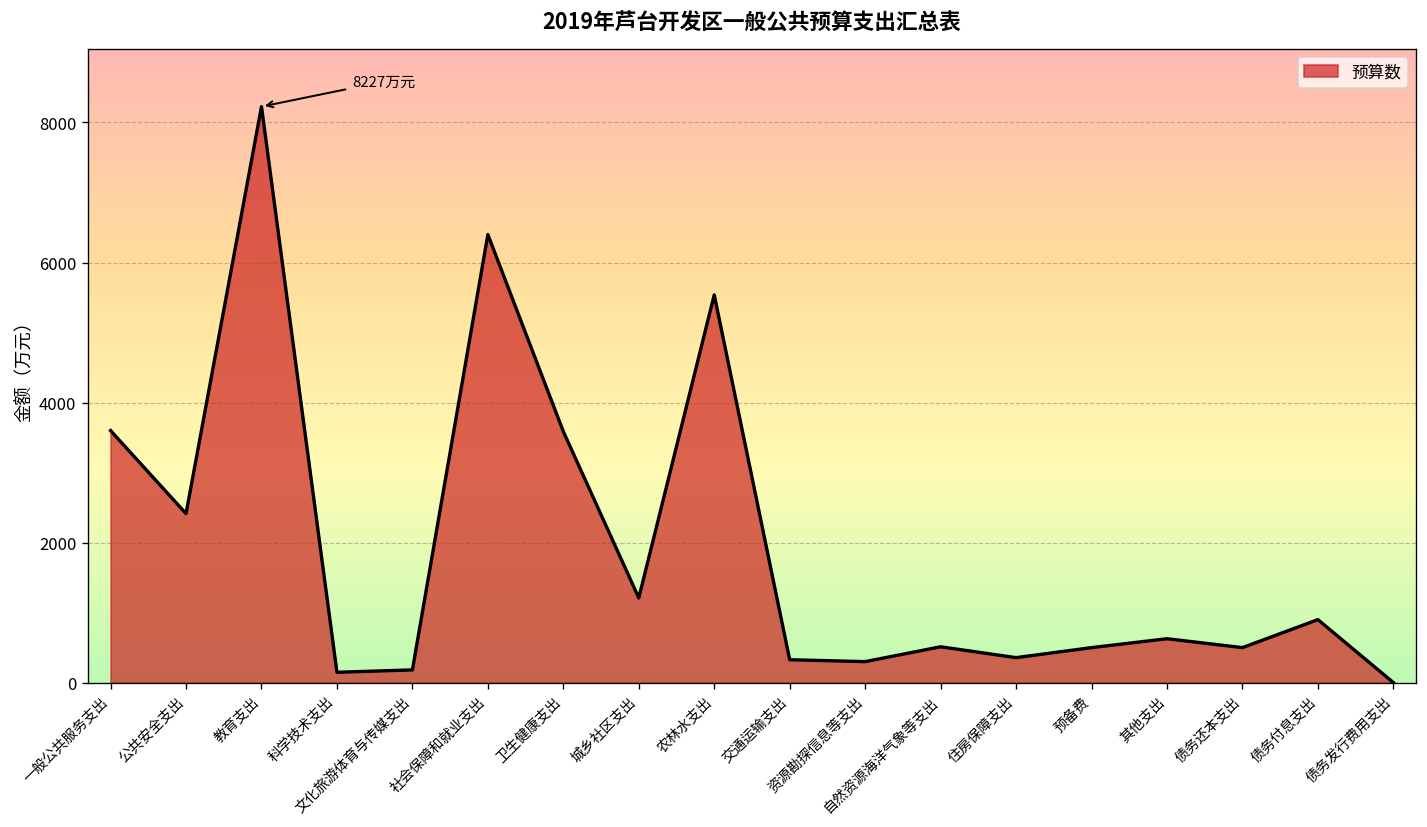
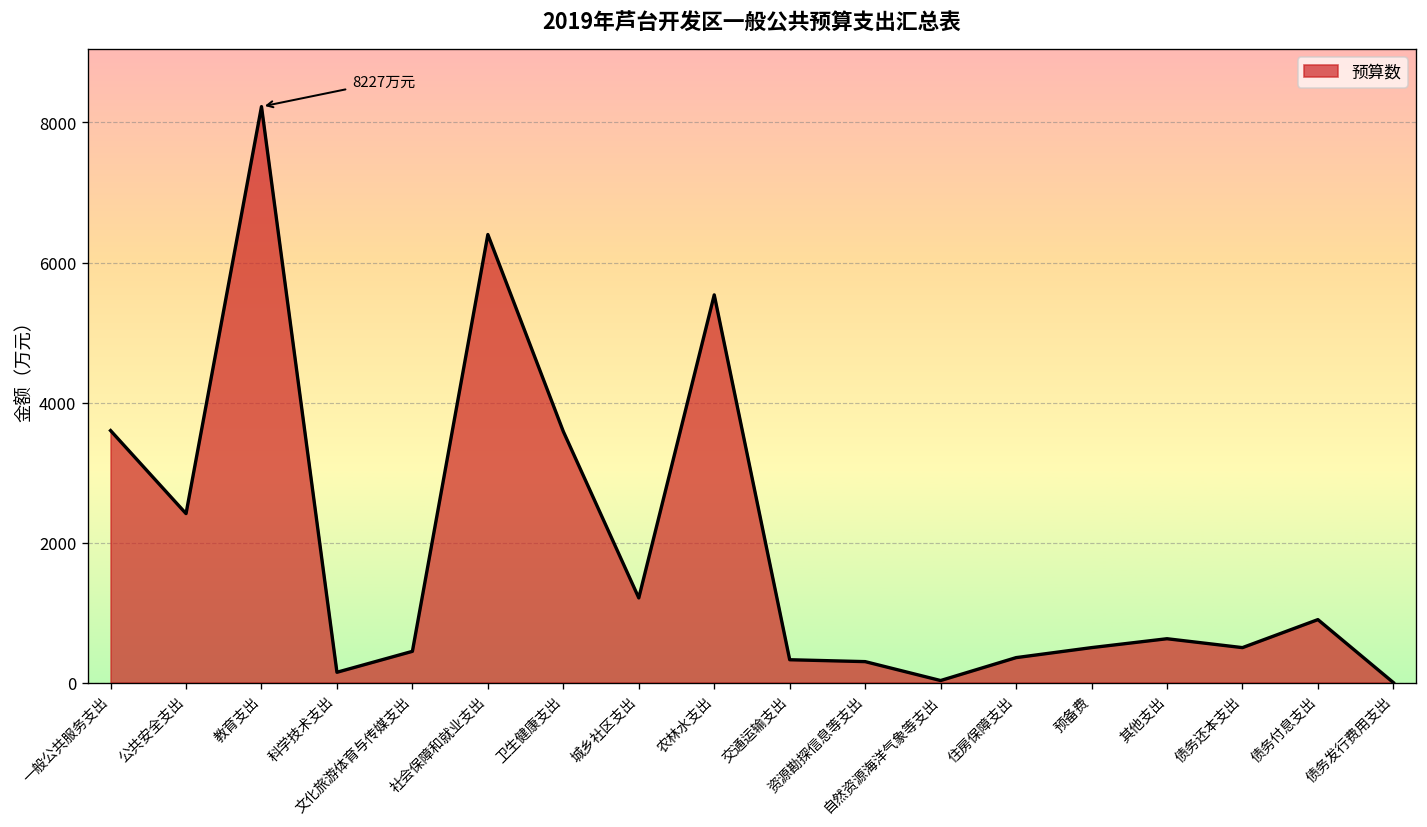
  {
    "一般公共服务支出": 3600,
    "公共安全支出": 2400,
    "科学技术支出": 100,
-   "文化旅游体育与传媒支出": 200,
+   "文化旅游体育与传媒支出": 400,
    "社会保障和就业支出": 6400,
    "卫生健康支出": 3600,
    "城乡社区支出": 1200,
    "农林水支出": 5500,
    "交通运输支出": 300,
    "资源勘探信息等支出": 300,
-   "自然资源海洋气象等支出": 500,
+   "自然资源海洋气象等支出": 0,
    "住房保障支出": 400,
    "预备费": 500,
    "其他支出": 600,
    "债务还本支出": 500,
    "债务付息支出": 900,
    "债务发行费用支出": 0
  }
